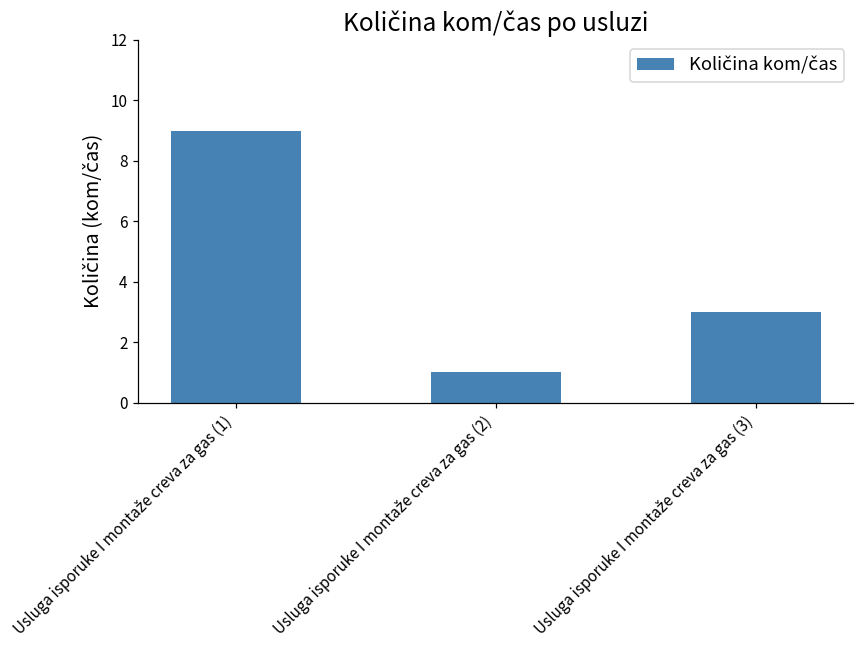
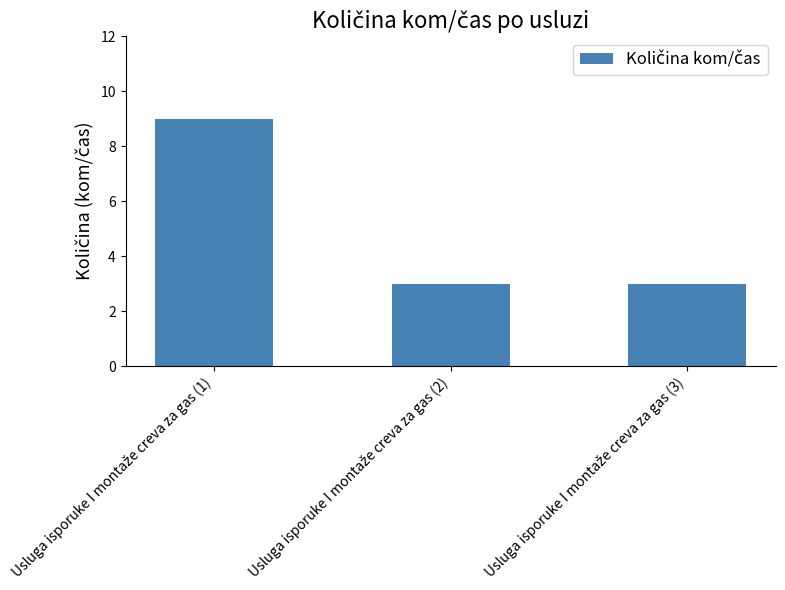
  {
    "Usluga isporuke I montaže creva za gas (1)": 9,
-   "Usluga isporuke I montaže creva za gas (2)": 1,
+   "Usluga isporuke I montaže creva za gas (2)": 3,
    "Usluga isporuke I montaže creva za gas (3)": 3
  }
